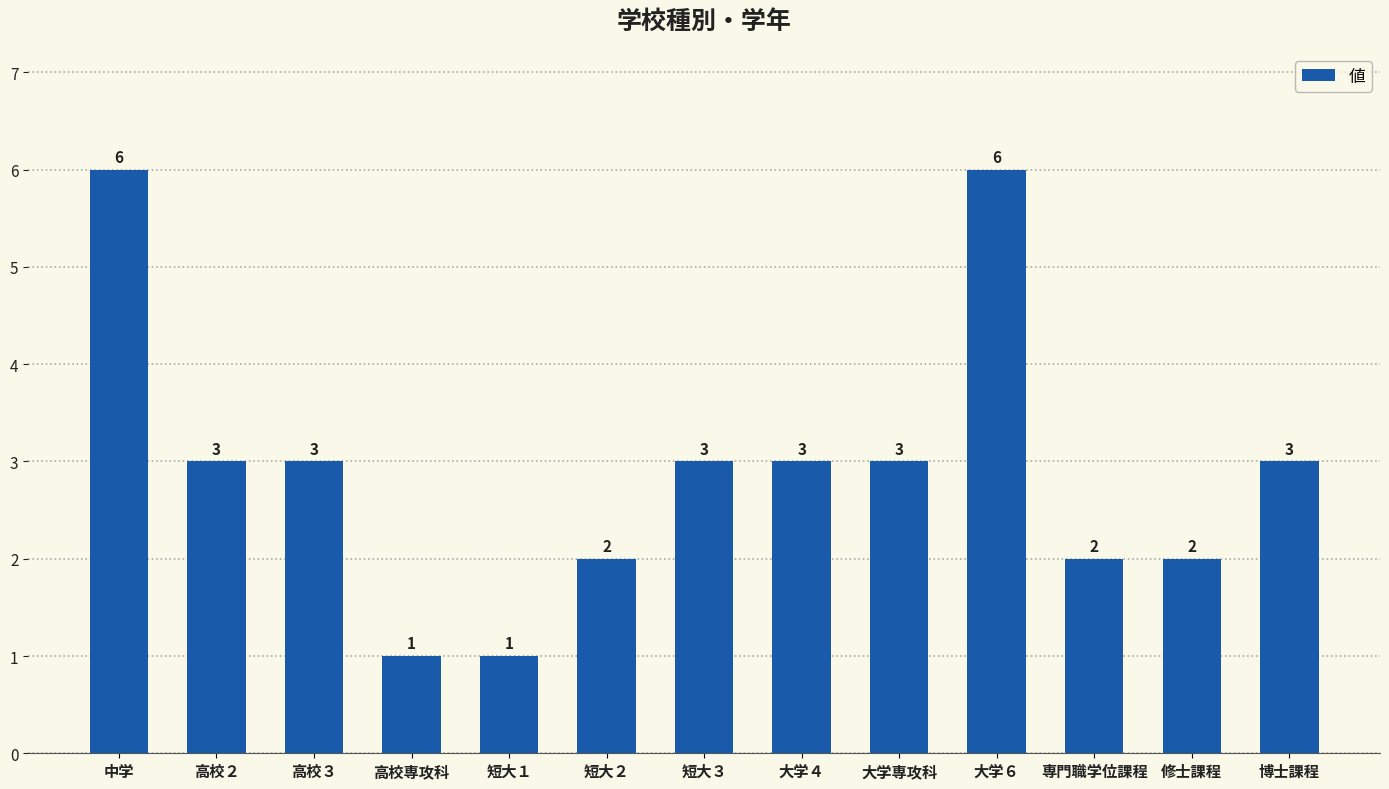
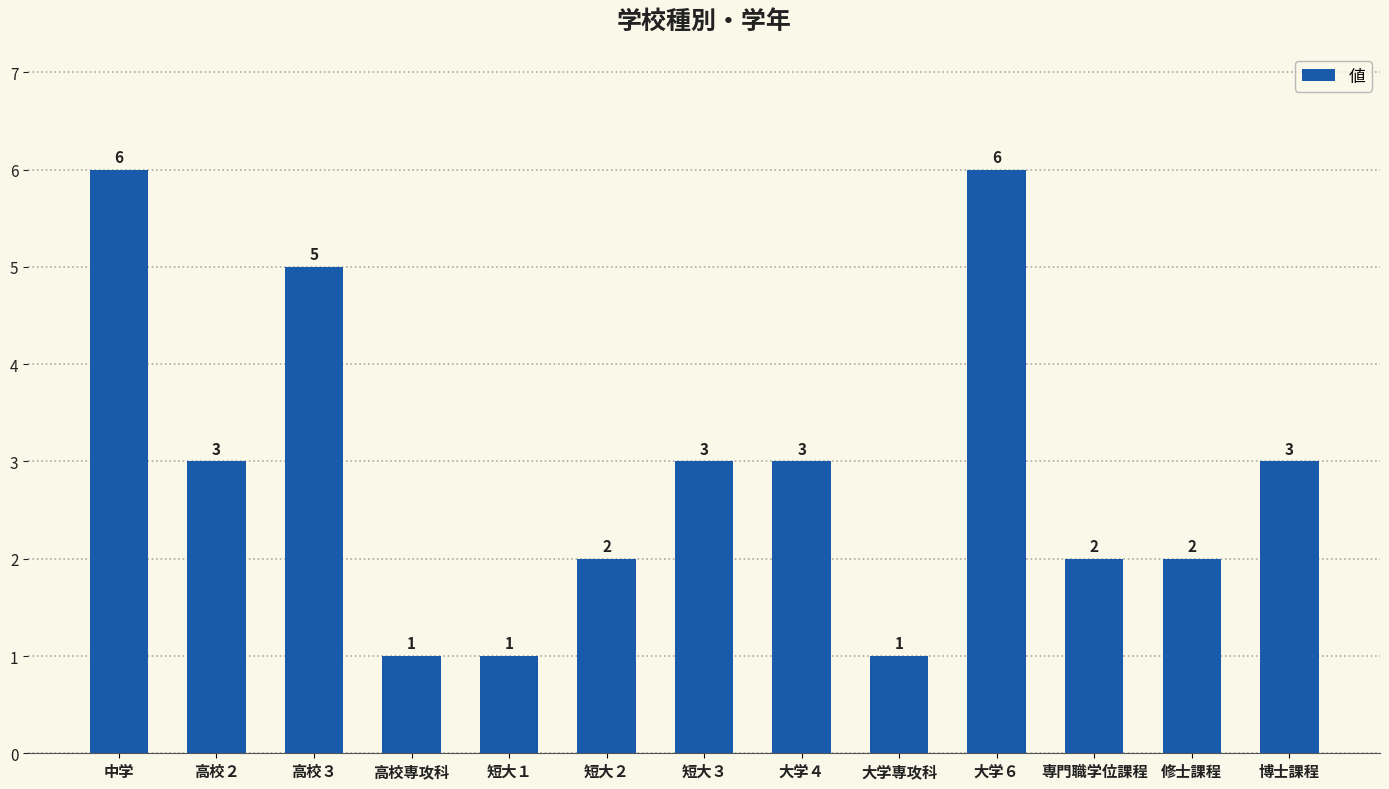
  {
    "中学": 6,
    "高校２": 3,
-   "高校３": 3,
+   "高校３": 5,
    "高校専攻科": 1,
    "短大１": 1,
    "短大２": 2,
    "短大３": 3,
    "大学４": 3,
-   "大学専攻科": 3,
+   "大学専攻科": 1,
    "大学６": 6,
    "専門職学位課程": 2,
    "修士課程": 2,
    "博士課程": 3
  }
